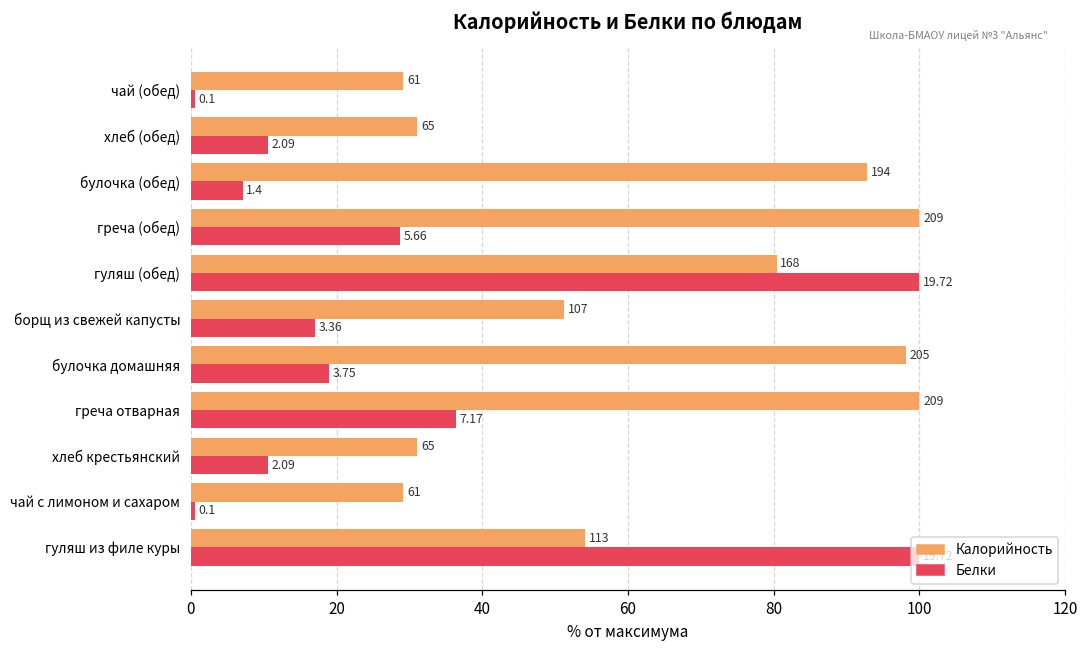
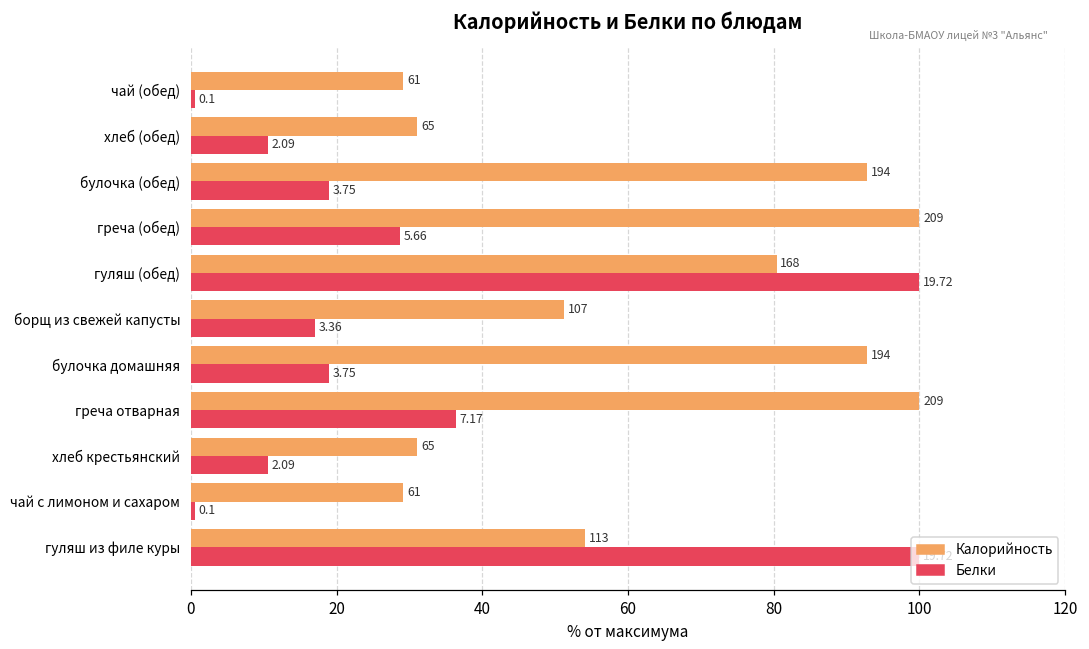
  {
    "Калорийность": {
-     "булочка домашняя": 205
+     "булочка домашняя": 194
    },
    "Белки": {
-     "булочка (обед)": 1.4
+     "булочка (обед)": 3.75
    }
  }
